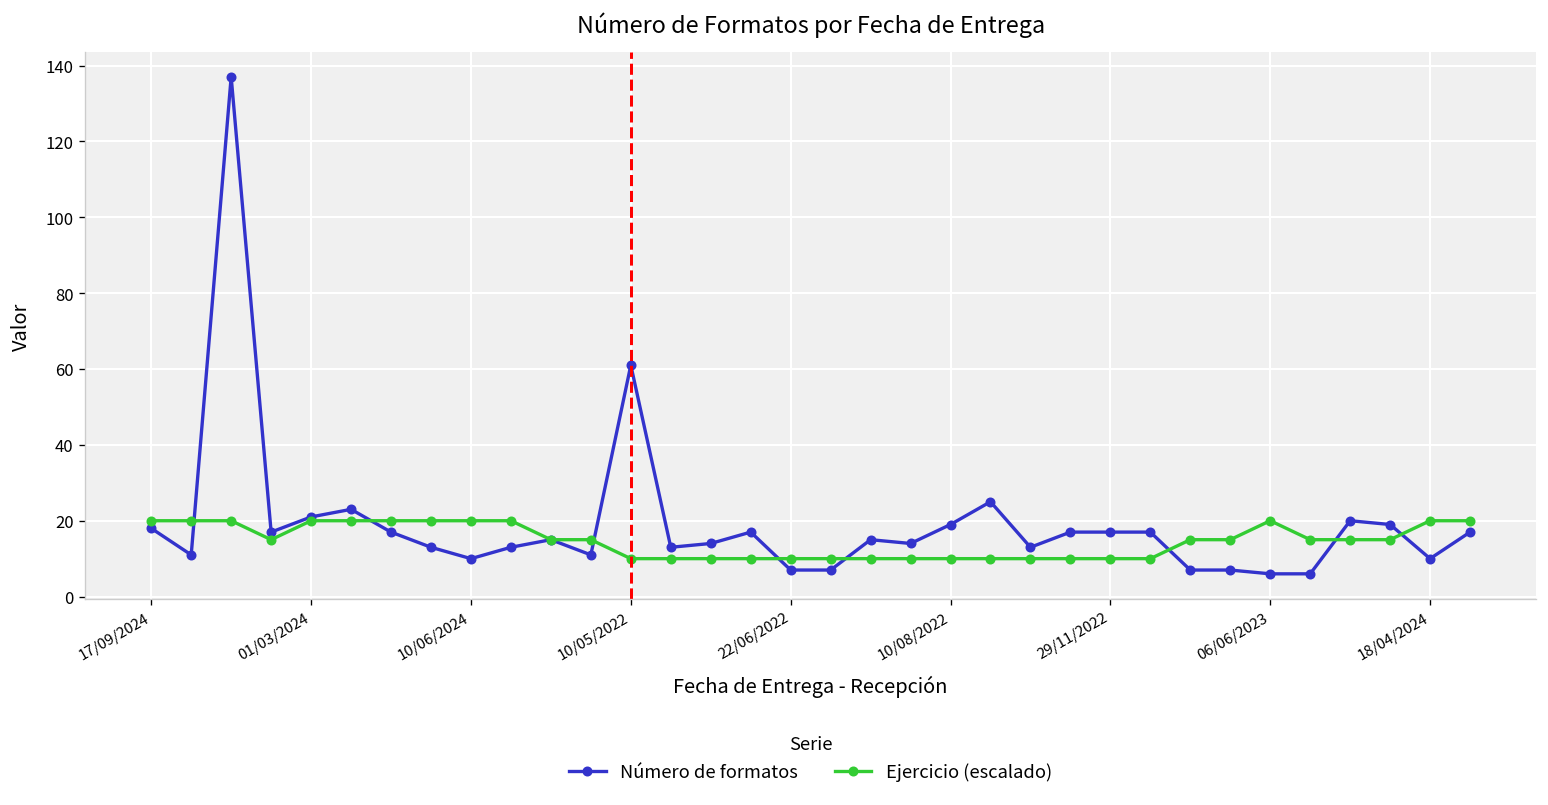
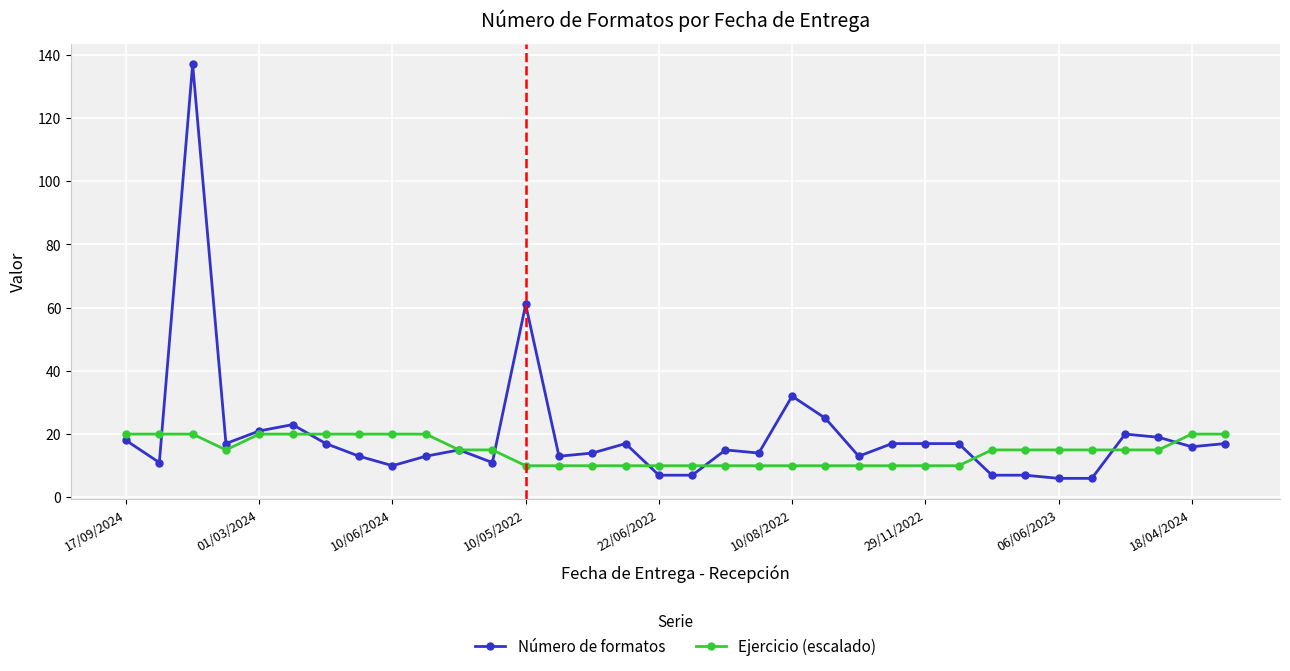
  {
    "Número de formatos": {
      "17/09/2024": 18,
      "01/03/2024": 21,
      "10/06/2024": 10,
      "10/05/2022": 61,
      "22/06/2022": 7,
-     "10/08/2022": 19,
+     "10/08/2022": 32,
      "29/11/2022": 17,
      "06/06/2023": 6,
-     "18/04/2024": 10
+     "18/04/2024": 16
    },
    "Ejercicio (escalado)": {
      "17/09/2024": 20,
      "01/03/2024": 20,
      "10/06/2024": 20,
      "10/05/2022": 10,
      "22/06/2022": 10,
      "10/08/2022": 10,
      "29/11/2022": 10,
-     "06/06/2023": 20,
+     "06/06/2023": 15,
      "18/04/2024": 20
    }
  }
